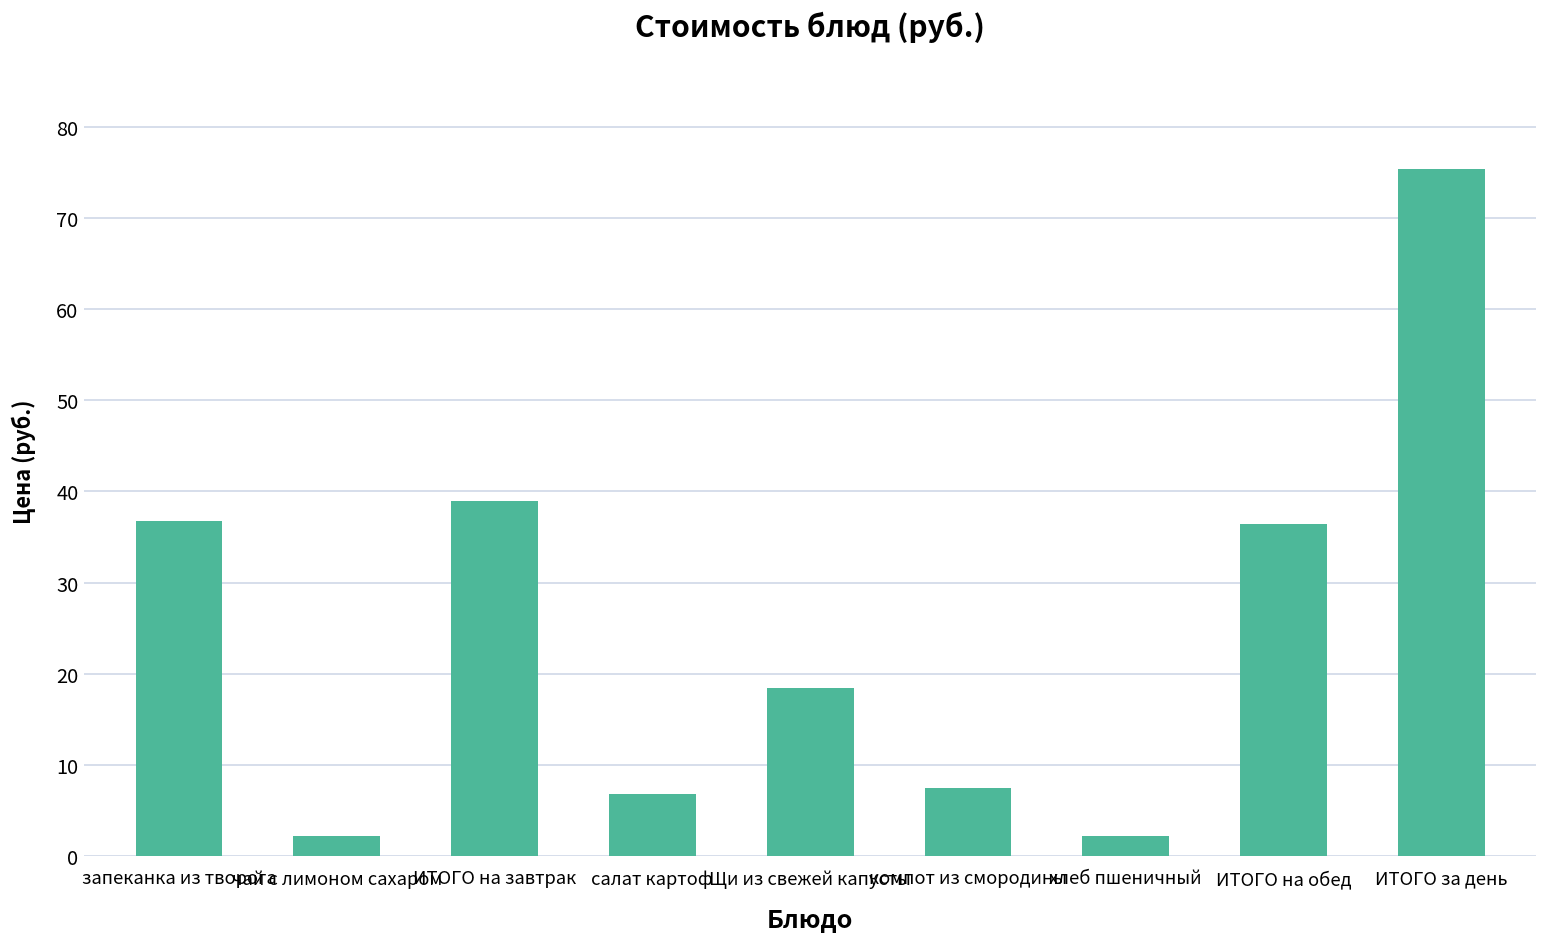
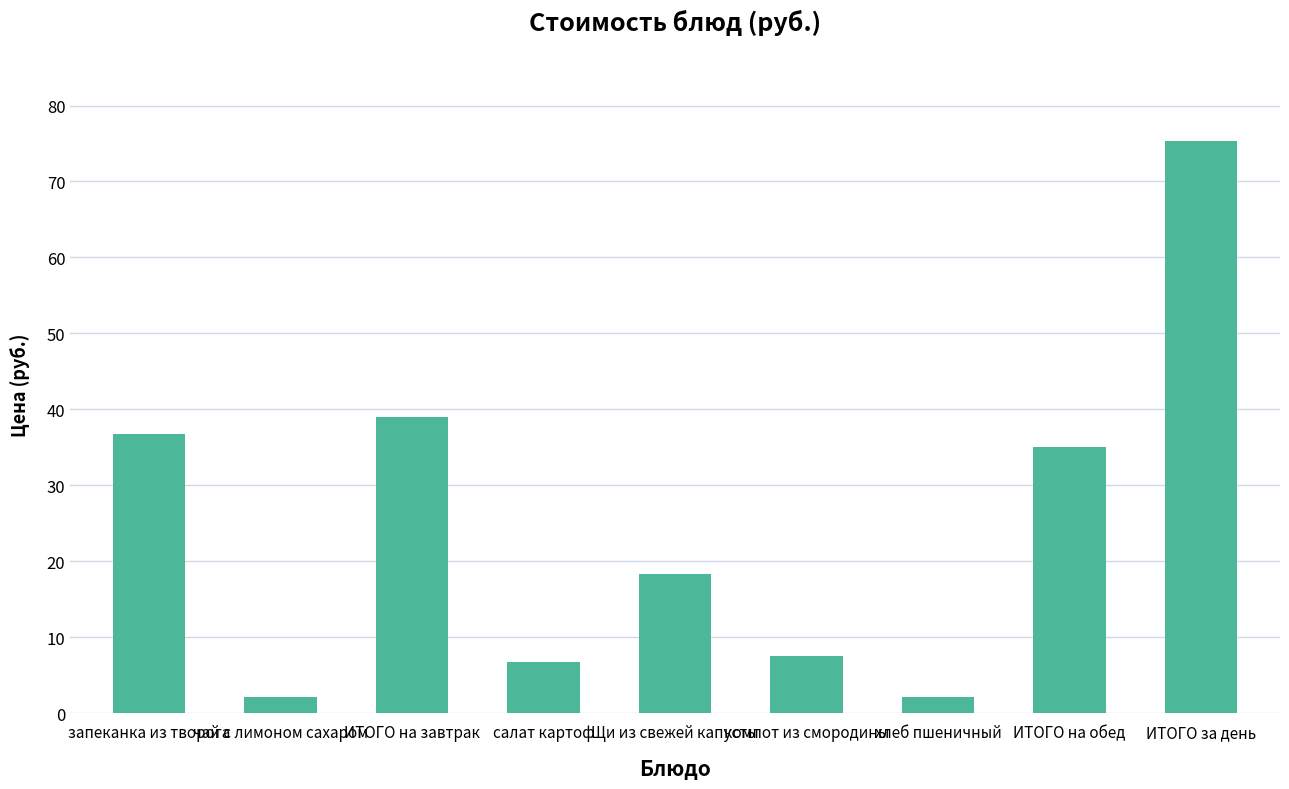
  {
    "салат картоф": 7,
    "хлеб пшеничный": 2,
-   "ИТОГО на обед": 36,
+   "ИТОГО на обед": 35,
    "ИТОГО за день": 75
  }
